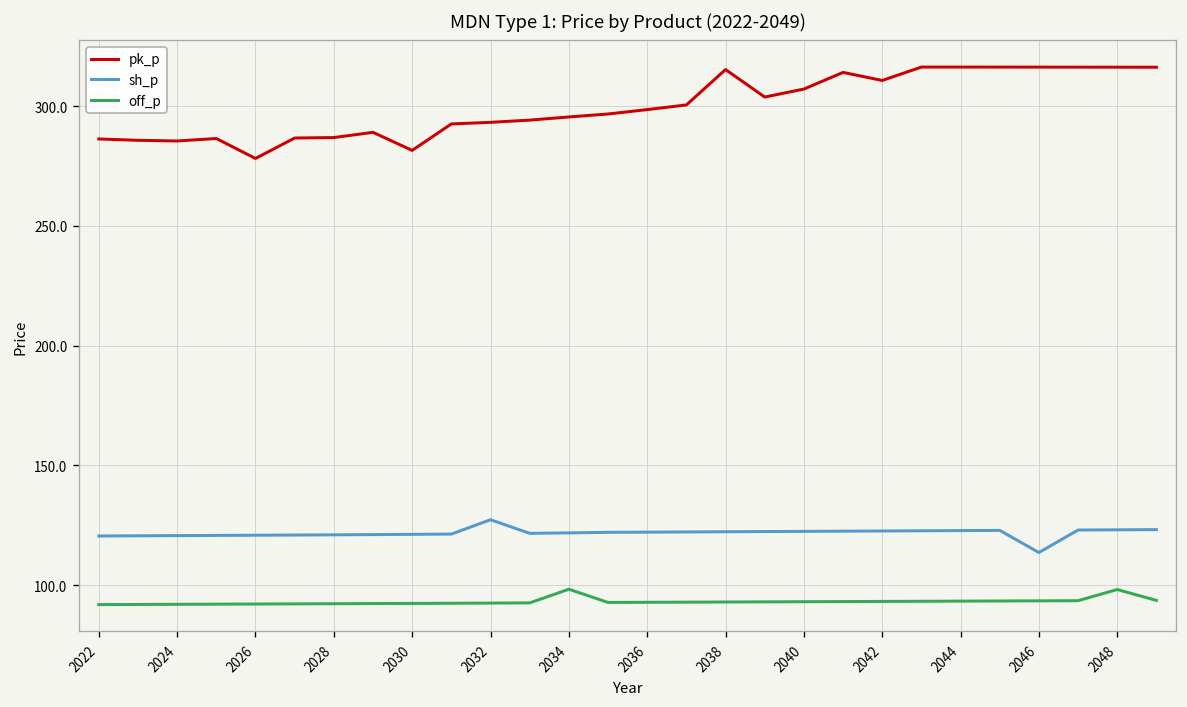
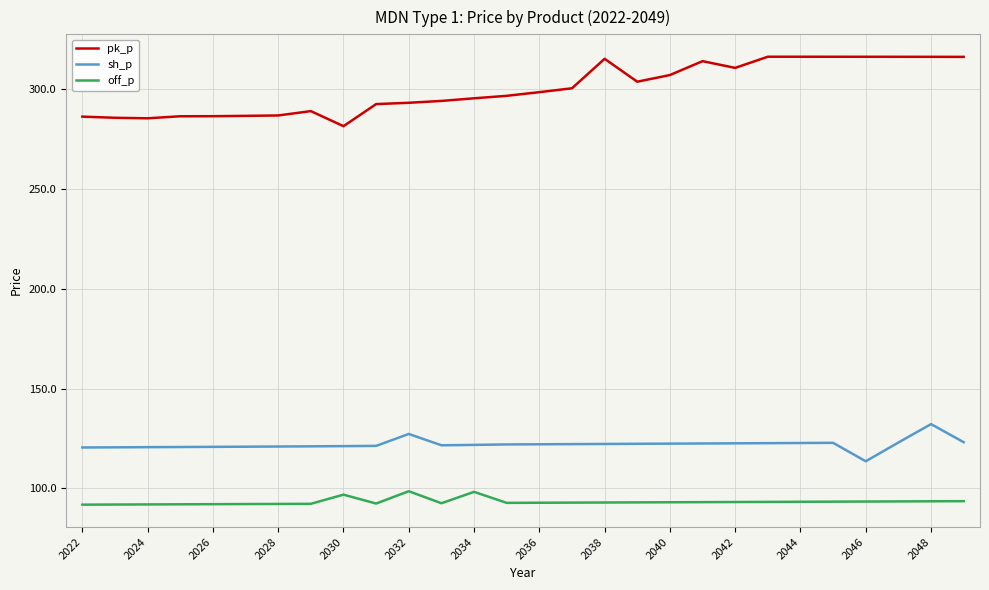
  {
    "pk_p": {
      "2022": 286,
      "2024": 285,
-     "2026": 278,
+     "2026": 287,
      "2028": 287,
      "2030": 282,
      "2032": 293,
      "2034": 296,
      "2036": 299,
      "2038": 315,
      "2040": 307,
      "2042": 311,
      "2044": 316,
      "2046": 316,
      "2048": 316
    },
    "sh_p": {
      "2022": 121,
      "2024": 121,
      "2026": 121,
      "2028": 121,
      "2030": 121,
      "2032": 127,
      "2034": 122,
      "2036": 122,
      "2038": 122,
      "2040": 122,
      "2042": 123,
      "2044": 123,
      "2046": 114,
-     "2048": 123
+     "2048": 132
    },
    "off_p": {
      "2022": 92,
      "2024": 92,
      "2026": 92,
      "2028": 92,
-     "2030": 92,
-     "2032": 93,
+     "2030": 97,
+     "2032": 99,
      "2034": 98,
      "2036": 93,
      "2038": 93,
      "2040": 93,
      "2042": 93,
      "2044": 93,
      "2046": 93,
-     "2048": 98
+     "2048": 94
    }
  }
